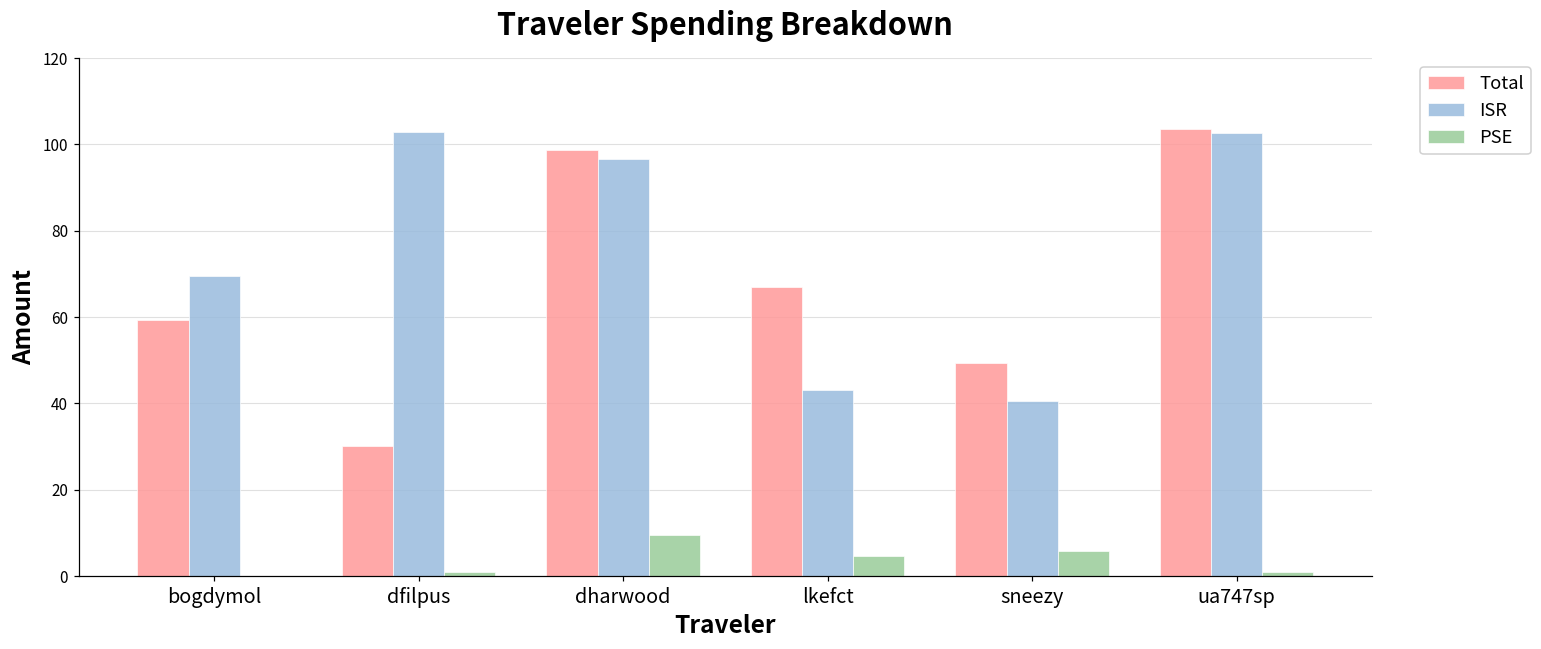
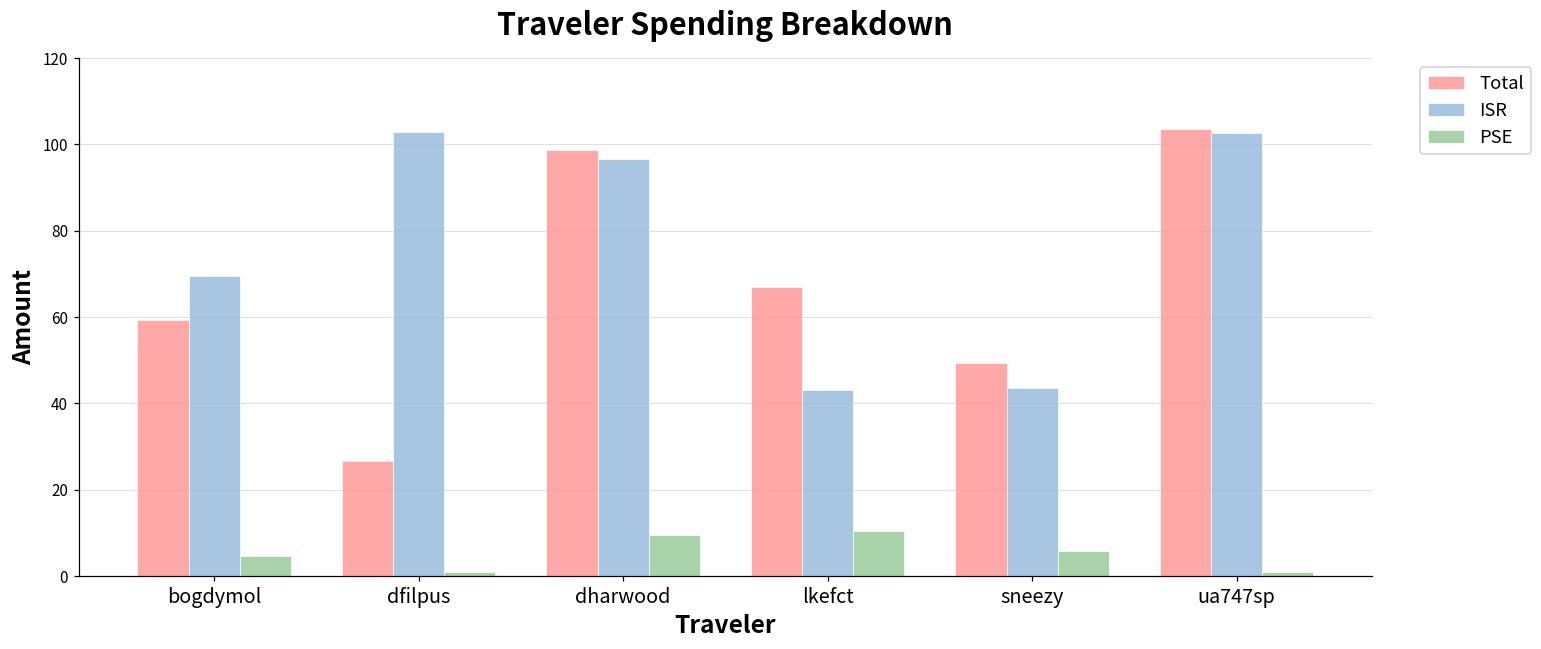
  {
    "Total": {
      "bogdymol": 59,
-     "dfilpus": 30,
+     "dfilpus": 27,
      "dharwood": 99,
      "lkefct": 67,
      "sneezy": 49,
      "ua747sp": 104
    },
    "ISR": {
      "bogdymol": 70,
      "dfilpus": 103,
      "dharwood": 97,
      "lkefct": 43,
-     "sneezy": 40,
+     "sneezy": 44,
      "ua747sp": 103
    },
    "PSE": {
-     "bogdymol": 0,
+     "bogdymol": 5,
      "dfilpus": 1,
      "dharwood": 10,
-     "lkefct": 5,
+     "lkefct": 11,
      "sneezy": 6,
      "ua747sp": 1
    }
  }
